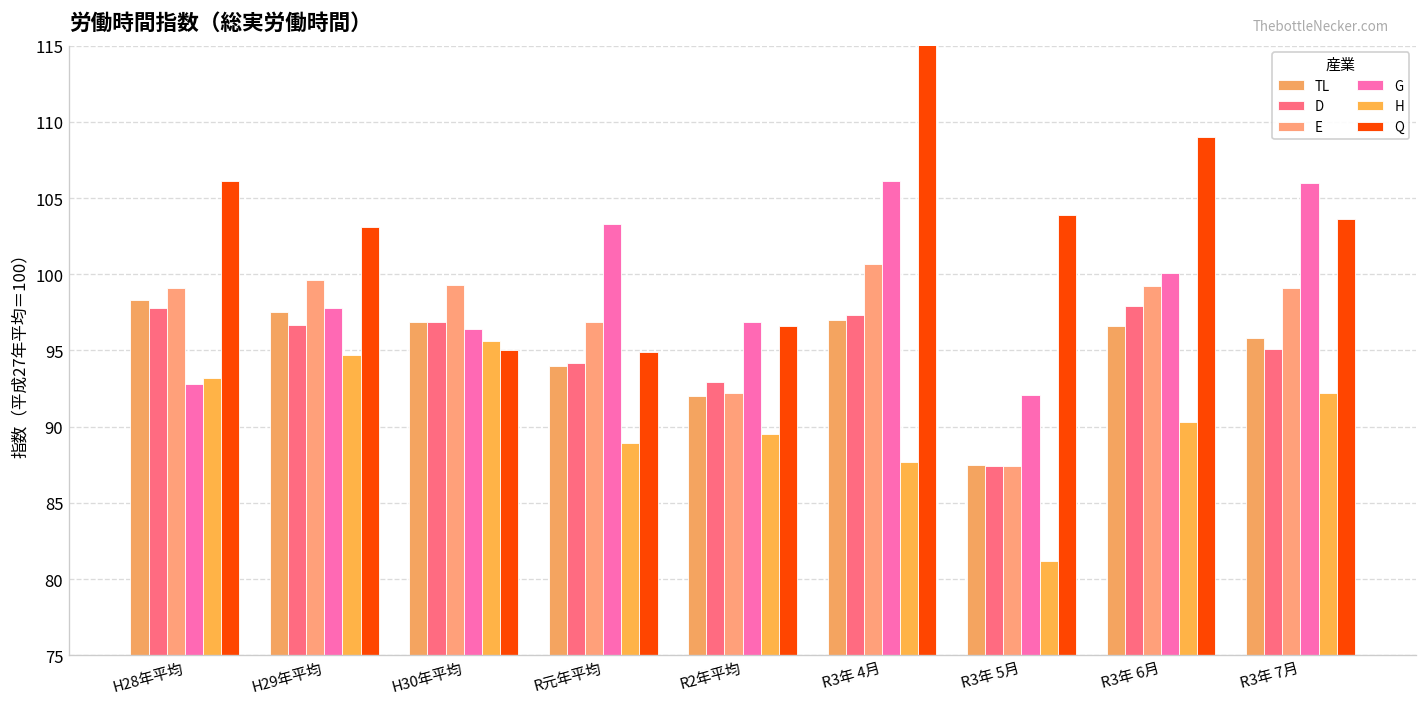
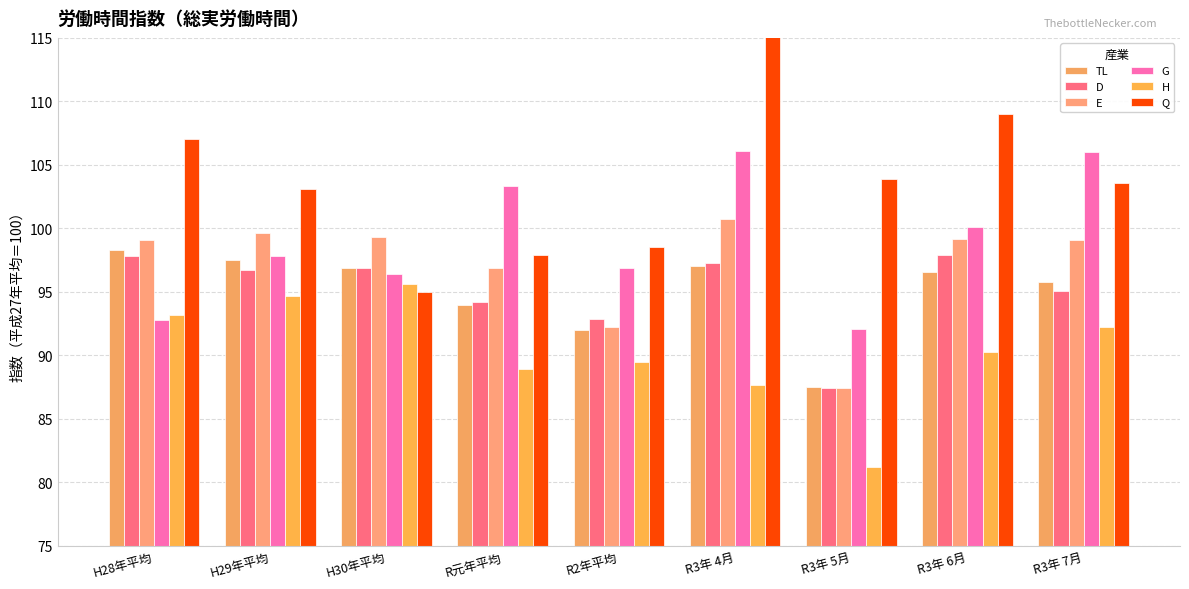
  {
    "Q": {
-     "H28年平均": 106.1,
+     "H28年平均": 107.0,
      "H29年平均": 103.1,
      "H30年平均": 95.0,
-     "R元年平均": 94.9,
-     "R2年平均": 96.6,
+     "R元年平均": 97.9,
+     "R2年平均": 98.5,
      "R3年 5月": 103.9,
      "R3年 6月": 109.0,
      "R3年 7月": 103.6
    }
  }
